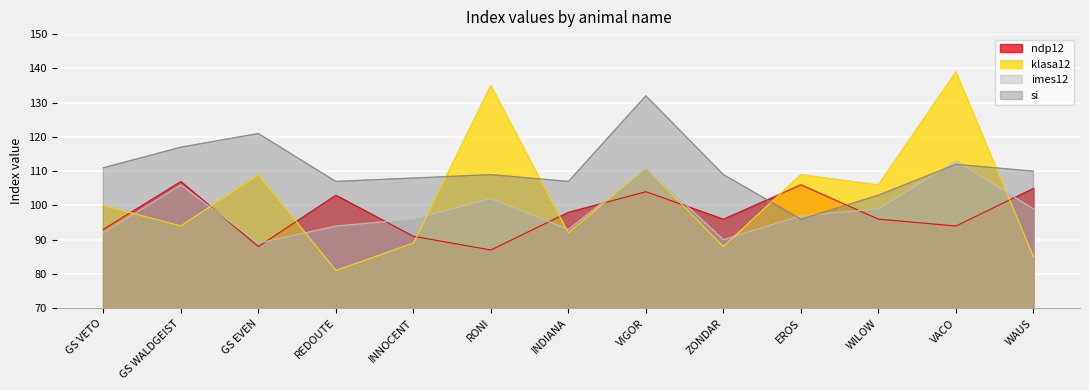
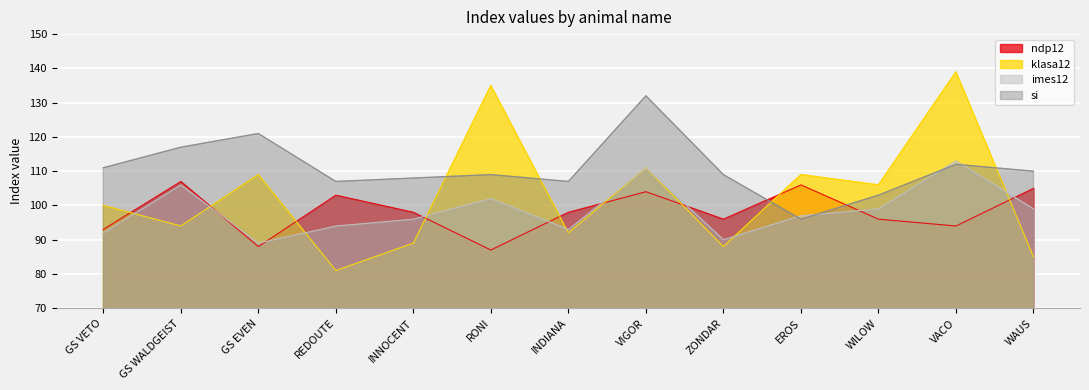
  {
    "ndp12": {
      "GS VETO": 93,
      "GS WALDGEIST": 107,
      "GS EVEN": 88,
      "REDOUTE": 103,
-     "INNOCENT": 91,
+     "INNOCENT": 98,
      "RONI": 87,
      "INDIANA": 98,
      "VIGOR": 104,
      "ZONDAR": 96,
      "EROS": 106,
      "WILOW": 96,
      "VACO": 94,
      "WAUS": 105
    },
    "klasa12": {
      "GS VETO": 100,
      "GS WALDGEIST": 94,
      "GS EVEN": 109,
      "REDOUTE": 81,
      "INNOCENT": 89,
      "RONI": 135,
      "INDIANA": 92,
      "ZONDAR": 88,
      "EROS": 109,
      "WILOW": 106,
      "VACO": 139,
      "WAUS": 85
    }
  }
